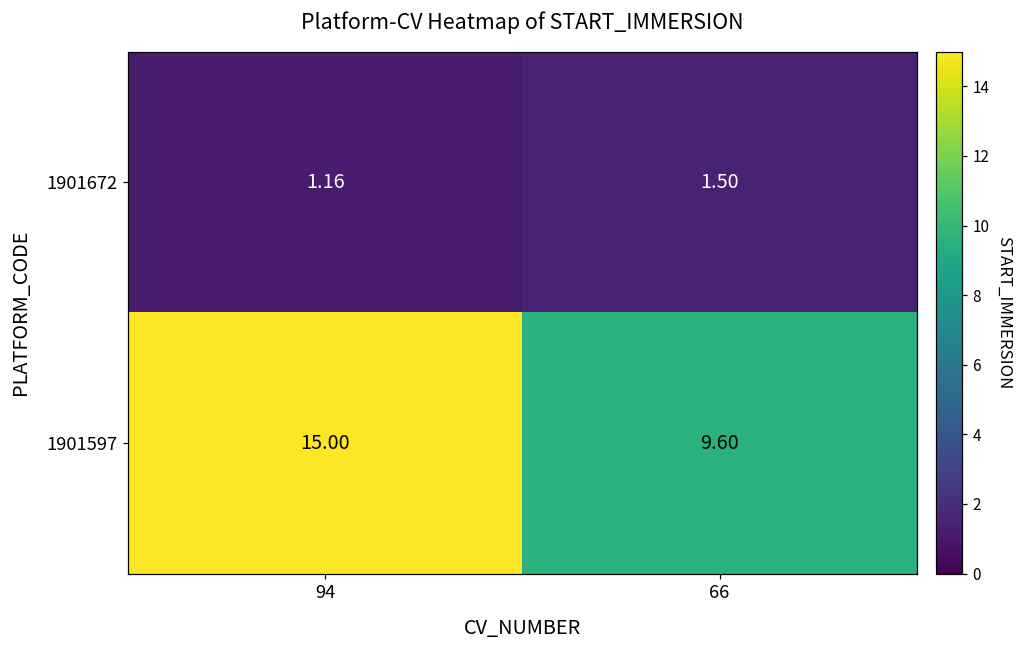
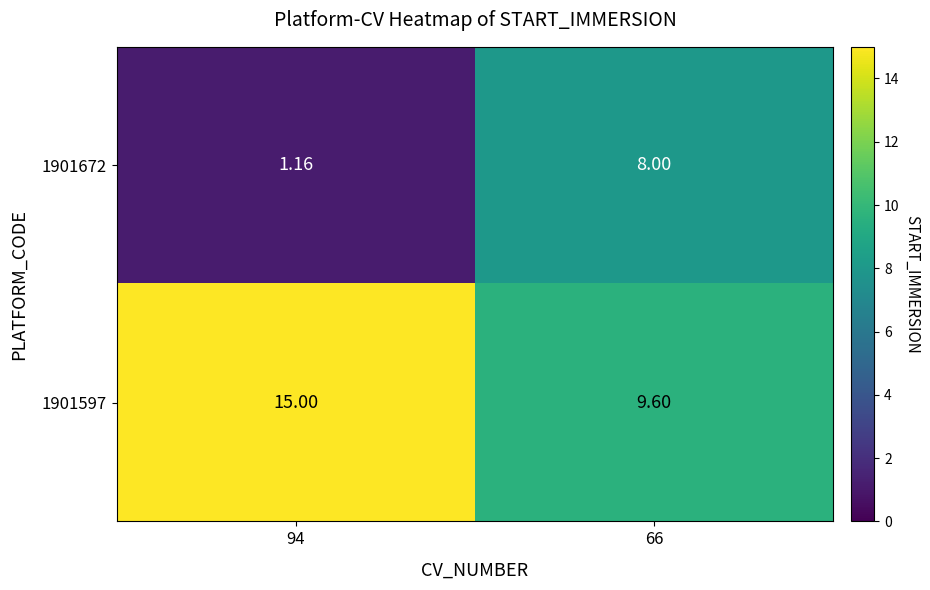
  {
    "1901672": {
      "94": 1.16,
-     "66": 1.50
+     "66": 8.00
    },
    "1901597": {
      "94": 15.00,
      "66": 9.60
    }
  }
